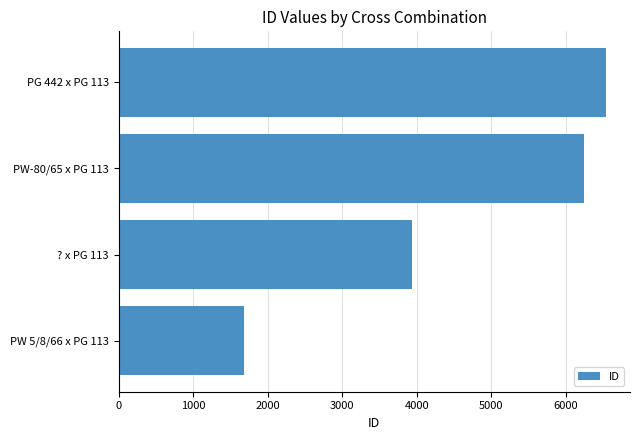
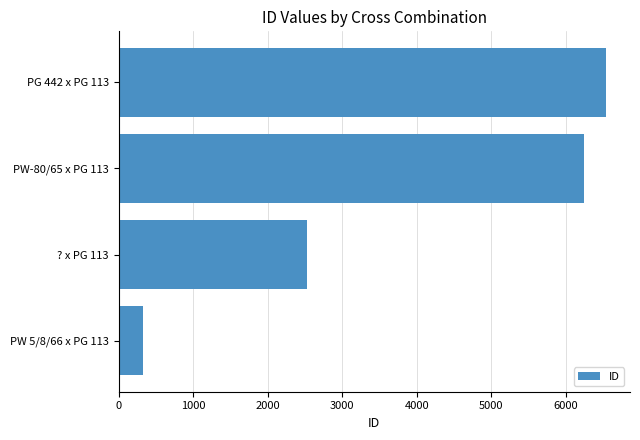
  {
    "PG 442 x PG 113": 6500,
-   "? x PG 113": 3900,
-   "PW 5/8/66 x PG 113": 1700
+   "? x PG 113": 2500,
+   "PW 5/8/66 x PG 113": 300
  }
